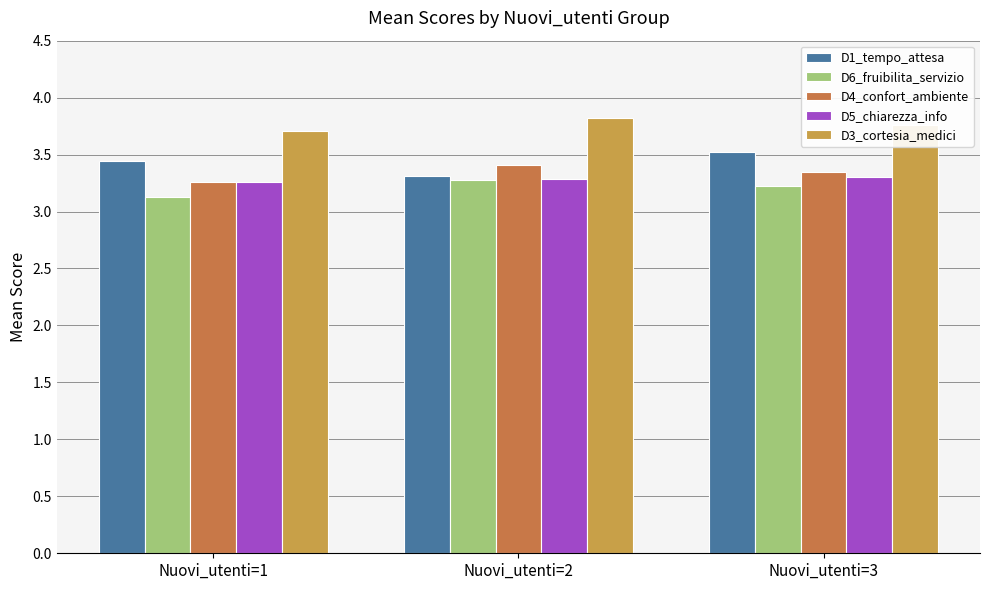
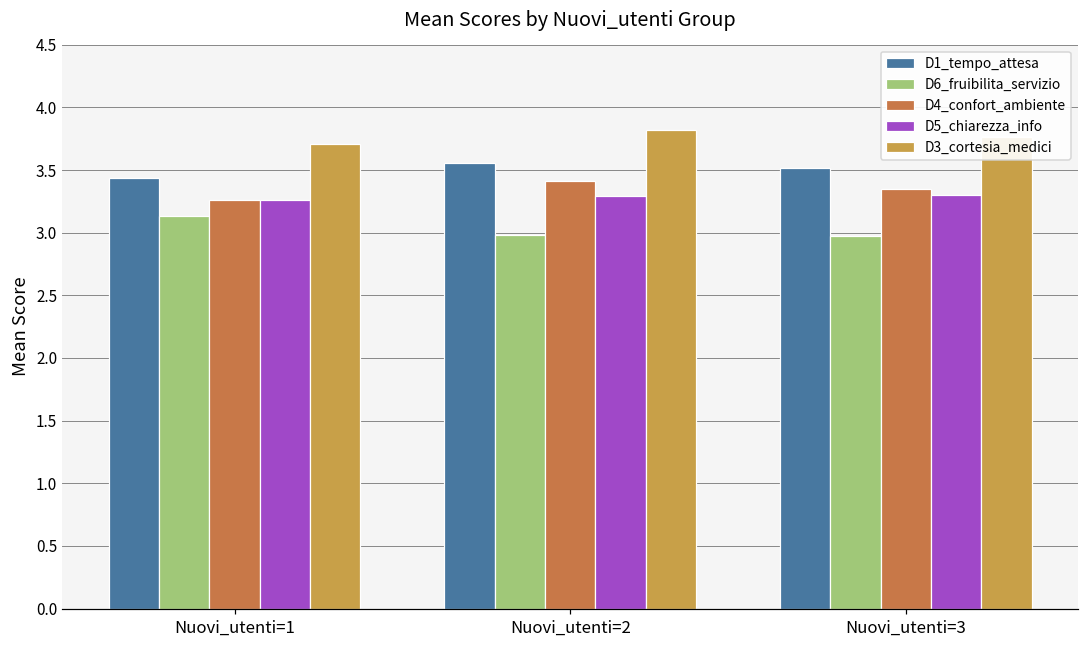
  {
    "D1_tempo_attesa": {
      "Nuovi_utenti=1": 3.44,
-     "Nuovi_utenti=2": 3.31,
+     "Nuovi_utenti=2": 3.56,
      "Nuovi_utenti=3": 3.52
    },
    "D6_fruibilita_servizio": {
      "Nuovi_utenti=1": 3.13,
-     "Nuovi_utenti=2": 3.28,
-     "Nuovi_utenti=3": 3.22
+     "Nuovi_utenti=2": 2.98,
+     "Nuovi_utenti=3": 2.97
    },
    "D5_chiarezza_info": {
      "Nuovi_utenti=1": 3.26,
      "Nuovi_utenti=2": 3.29,
      "Nuovi_utenti=3": 3.30
    }
  }
